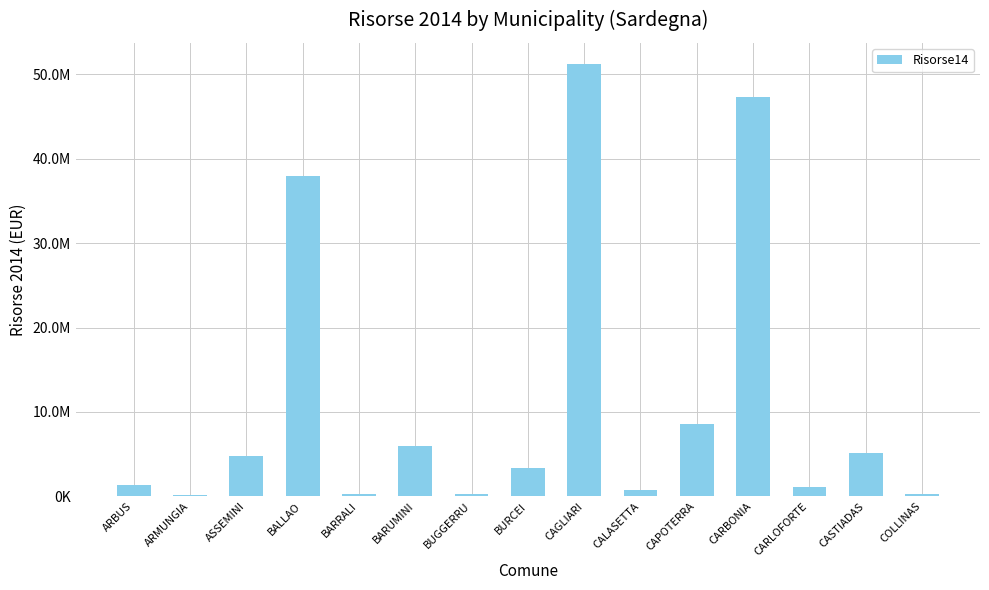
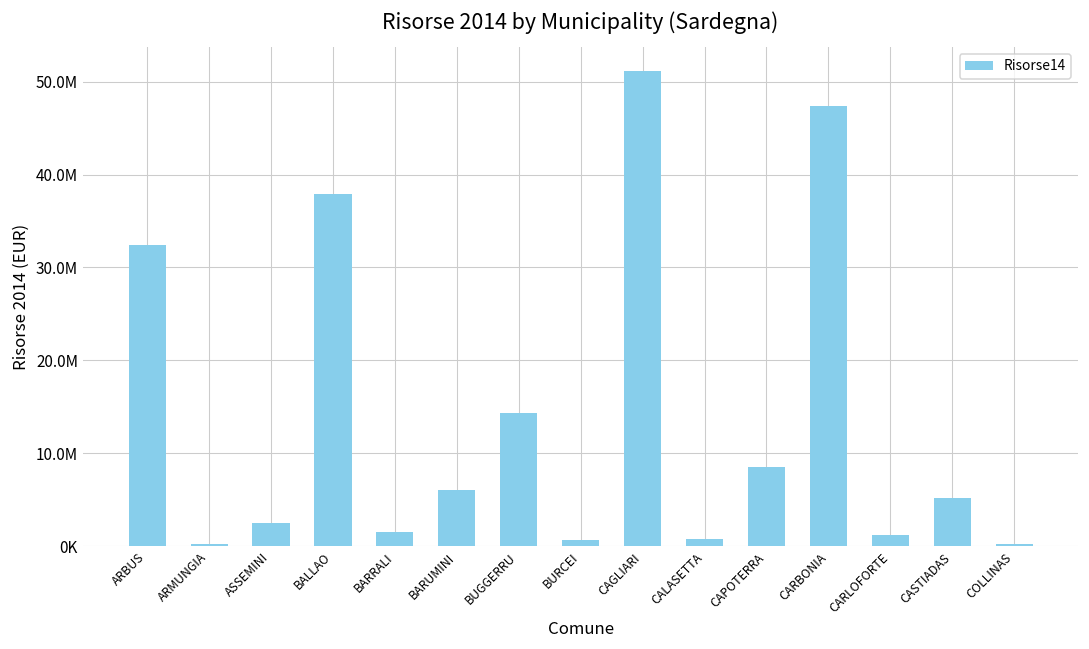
  {
-   "ARBUS": 1000000,
-   "ASSEMINI": 5000000,
+   "ARBUS": 32000000,
+   "ASSEMINI": 2000000,
    "BALLAO": 38000000,
-   "BARRALI": 0,
+   "BARRALI": 1000000,
    "BARUMINI": 6000000,
-   "BUGGERRU": 0,
-   "BURCEI": 3000000,
+   "BUGGERRU": 14000000,
+   "BURCEI": 1000000,
    "CAGLIARI": 51000000,
    "CALASETTA": 1000000,
    "CAPOTERRA": 9000000,
    "CARBONIA": 47000000,
    "CARLOFORTE": 1000000,
    "CASTIADAS": 5000000
  }
